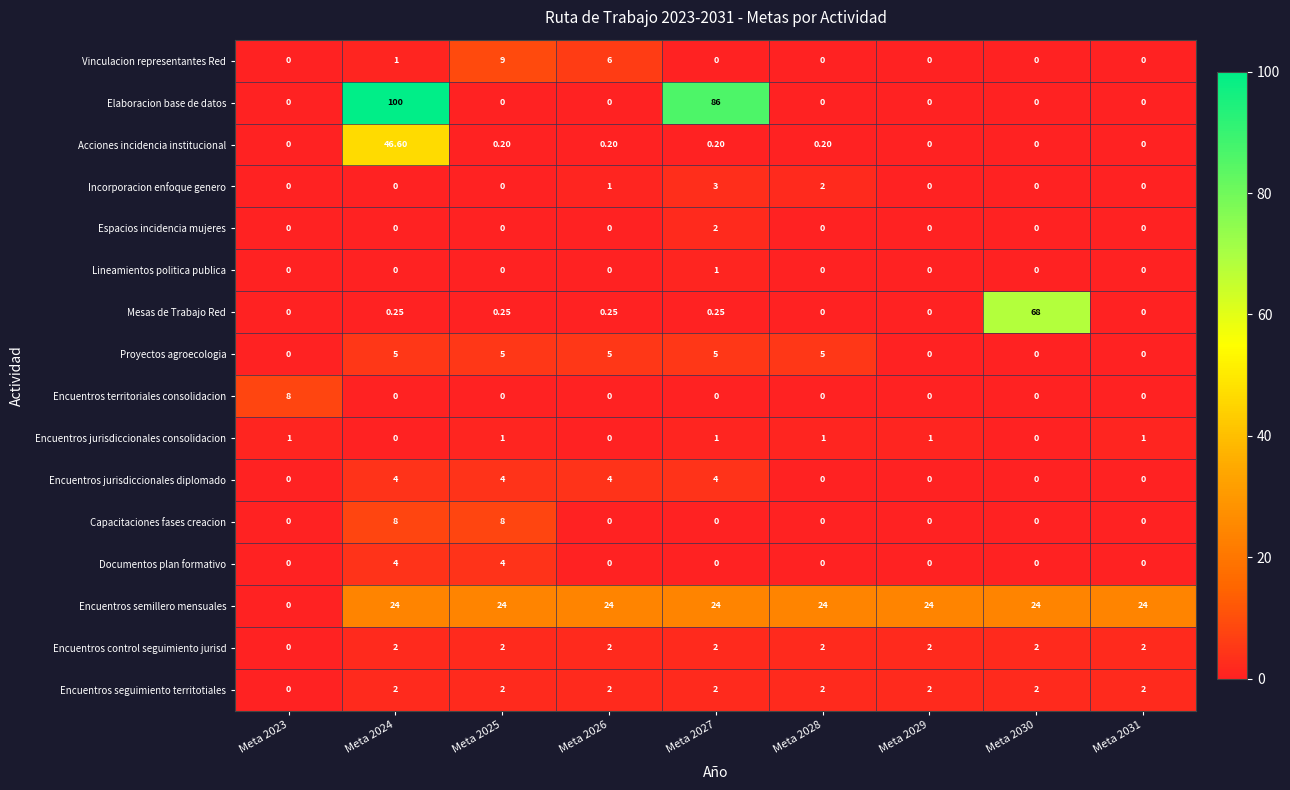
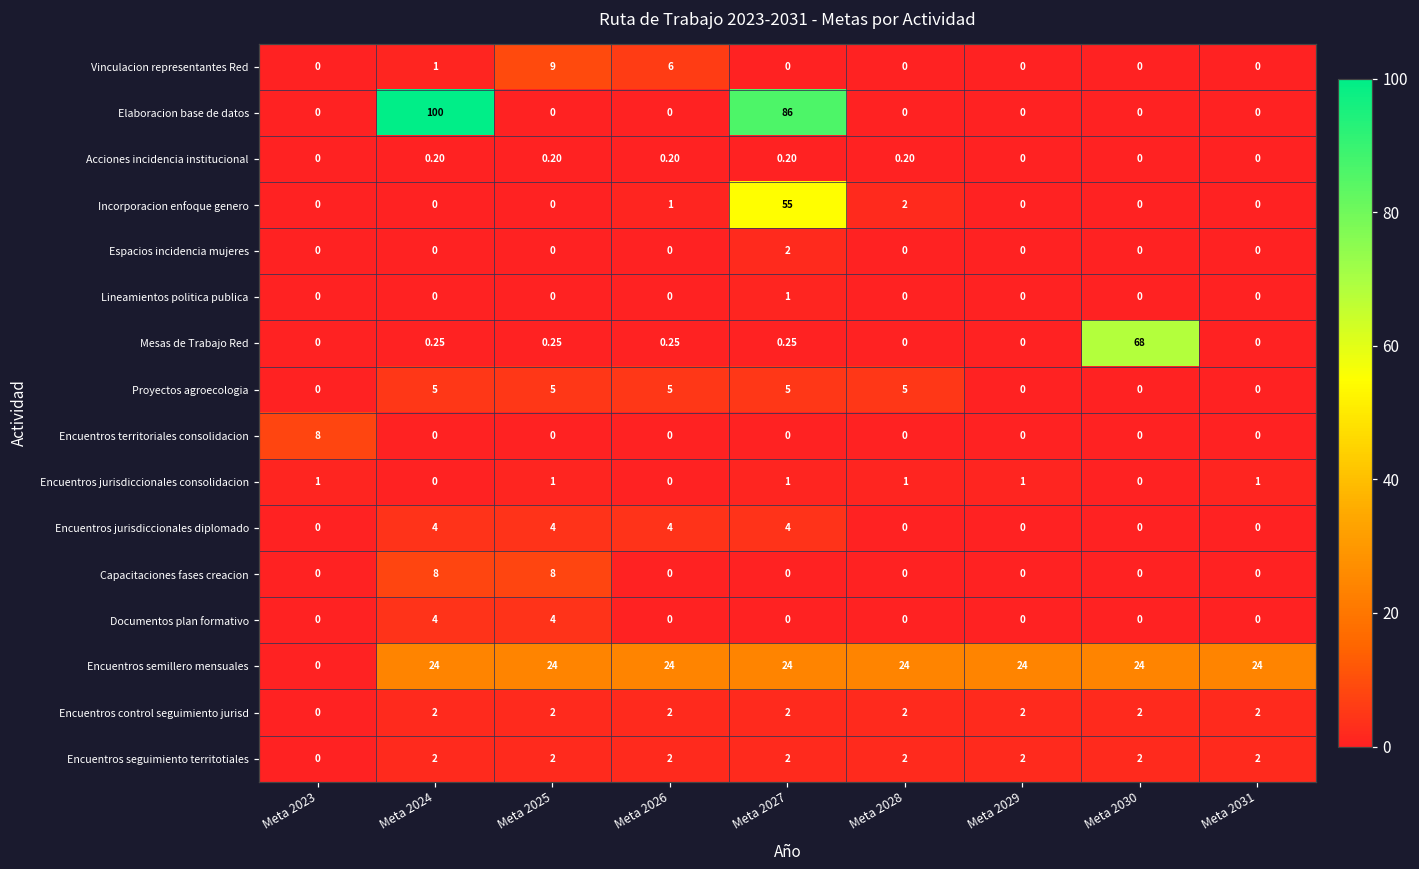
  {
    "Vinculacion representantes Red": {
      "Meta 2023": 0,
      "Meta 2024": 1,
      "Meta 2025": 9,
      "Meta 2026": 6,
      "Meta 2027": 0,
      "Meta 2028": 0,
      "Meta 2029": 0,
      "Meta 2030": 0,
      "Meta 2031": 0
    },
    "Elaboracion base de datos": {
      "Meta 2023": 0,
      "Meta 2024": 100,
      "Meta 2025": 0,
      "Meta 2026": 0,
      "Meta 2027": 86,
      "Meta 2028": 0,
      "Meta 2029": 0,
      "Meta 2030": 0,
      "Meta 2031": 0
    },
    "Acciones incidencia institucional": {
      "Meta 2023": 0,
-     "Meta 2024": 46.60,
+     "Meta 2024": 0.20,
      "Meta 2025": 0.20,
      "Meta 2026": 0.20,
      "Meta 2027": 0.20,
      "Meta 2028": 0.20,
      "Meta 2029": 0,
      "Meta 2030": 0,
      "Meta 2031": 0
    },
    "Incorporacion enfoque genero": {
      "Meta 2023": 0,
      "Meta 2024": 0,
      "Meta 2025": 0,
      "Meta 2026": 1,
-     "Meta 2027": 3,
+     "Meta 2027": 55,
      "Meta 2028": 2,
      "Meta 2029": 0,
      "Meta 2030": 0,
      "Meta 2031": 0
    },
    "Espacios incidencia mujeres": {
      "Meta 2023": 0,
      "Meta 2024": 0,
      "Meta 2025": 0,
      "Meta 2026": 0,
      "Meta 2027": 2,
      "Meta 2028": 0,
      "Meta 2029": 0,
      "Meta 2030": 0,
      "Meta 2031": 0
    },
    "Lineamientos politica publica": {
      "Meta 2023": 0,
      "Meta 2024": 0,
      "Meta 2025": 0,
      "Meta 2026": 0,
      "Meta 2027": 1,
      "Meta 2028": 0,
      "Meta 2029": 0,
      "Meta 2030": 0,
      "Meta 2031": 0
    },
    "Mesas de Trabajo Red": {
      "Meta 2023": 0,
      "Meta 2024": 0.25,
      "Meta 2025": 0.25,
      "Meta 2026": 0.25,
      "Meta 2027": 0.25,
      "Meta 2028": 0,
      "Meta 2029": 0,
      "Meta 2030": 68,
      "Meta 2031": 0
    },
    "Proyectos agroecologia": {
      "Meta 2023": 0,
      "Meta 2024": 5,
      "Meta 2025": 5,
      "Meta 2026": 5,
      "Meta 2027": 5,
      "Meta 2028": 5,
      "Meta 2029": 0,
      "Meta 2030": 0,
      "Meta 2031": 0
    },
    "Encuentros territoriales consolidacion": {
      "Meta 2023": 8,
      "Meta 2024": 0,
      "Meta 2025": 0,
      "Meta 2026": 0,
      "Meta 2027": 0,
      "Meta 2028": 0,
      "Meta 2029": 0,
      "Meta 2030": 0,
      "Meta 2031": 0
    },
    "Encuentros jurisdiccionales consolidacion": {
      "Meta 2023": 1,
      "Meta 2024": 0,
      "Meta 2025": 1,
      "Meta 2026": 0,
      "Meta 2027": 1,
      "Meta 2028": 1,
      "Meta 2029": 1,
      "Meta 2030": 0,
      "Meta 2031": 1
    },
    "Encuentros jurisdiccionales diplomado": {
      "Meta 2023": 0,
      "Meta 2024": 4,
      "Meta 2025": 4,
      "Meta 2026": 4,
      "Meta 2027": 4,
      "Meta 2028": 0,
      "Meta 2029": 0,
      "Meta 2030": 0,
      "Meta 2031": 0
    },
    "Capacitaciones fases creacion": {
      "Meta 2023": 0,
      "Meta 2024": 8,
      "Meta 2025": 8,
      "Meta 2026": 0,
      "Meta 2027": 0,
      "Meta 2028": 0,
      "Meta 2029": 0,
      "Meta 2030": 0,
      "Meta 2031": 0
    },
    "Documentos plan formativo": {
      "Meta 2023": 0,
      "Meta 2024": 4,
      "Meta 2025": 4,
      "Meta 2026": 0,
      "Meta 2027": 0,
      "Meta 2028": 0,
      "Meta 2029": 0,
      "Meta 2030": 0,
      "Meta 2031": 0
    },
    "Encuentros semillero mensuales": {
      "Meta 2023": 0,
      "Meta 2024": 24,
      "Meta 2025": 24,
      "Meta 2026": 24,
      "Meta 2027": 24,
      "Meta 2028": 24,
      "Meta 2029": 24,
      "Meta 2030": 24,
      "Meta 2031": 24
    },
    "Encuentros control seguimiento jurisd": {
      "Meta 2023": 0,
      "Meta 2024": 2,
      "Meta 2025": 2,
      "Meta 2026": 2,
      "Meta 2027": 2,
      "Meta 2028": 2,
      "Meta 2029": 2,
      "Meta 2030": 2,
      "Meta 2031": 2
    },
    "Encuentros seguimiento territotiales": {
      "Meta 2023": 0,
      "Meta 2024": 2,
      "Meta 2025": 2,
      "Meta 2026": 2,
      "Meta 2027": 2,
      "Meta 2028": 2,
      "Meta 2029": 2,
      "Meta 2030": 2,
      "Meta 2031": 2
    }
  }
